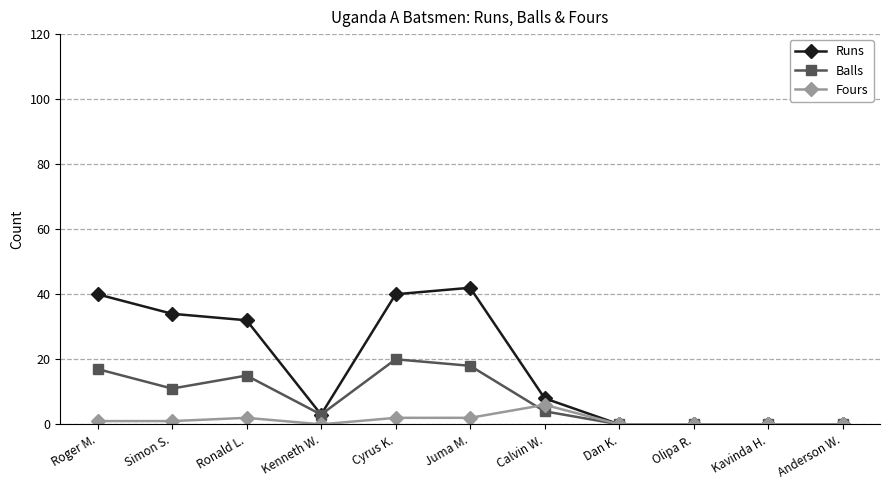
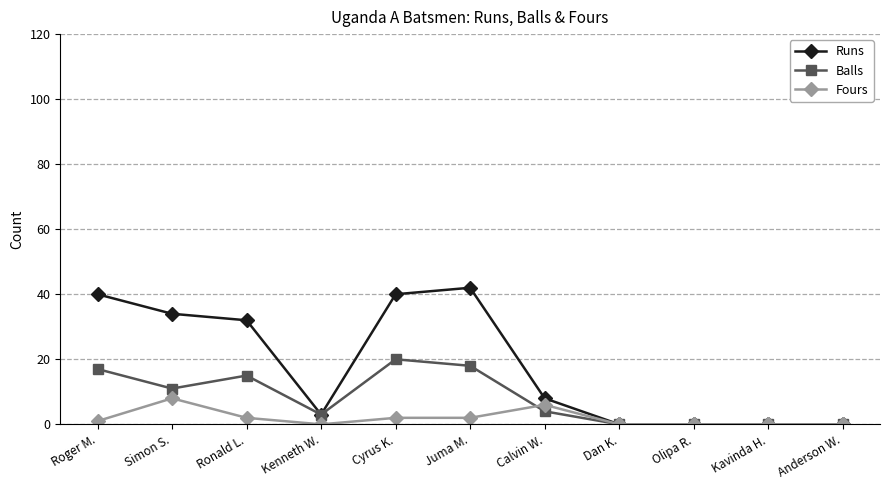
  {
    "Runs": {
      "Roger M.": 40,
      "Simon S.": 34,
      "Ronald L.": 32,
      "Cyrus K.": 40,
      "Juma M.": 42,
      "Calvin W.": 8
    },
    "Balls": {
      "Roger M.": 17,
      "Simon S.": 11,
      "Ronald L.": 15,
      "Cyrus K.": 20,
      "Juma M.": 18,
      "Calvin W.": 4
    },
    "Fours": {
      "Roger M.": 1,
-     "Simon S.": 1,
+     "Simon S.": 8,
      "Ronald L.": 2,
      "Kenneth W.": 0,
      "Cyrus K.": 2,
      "Juma M.": 2,
      "Calvin W.": 6
    }
  }
